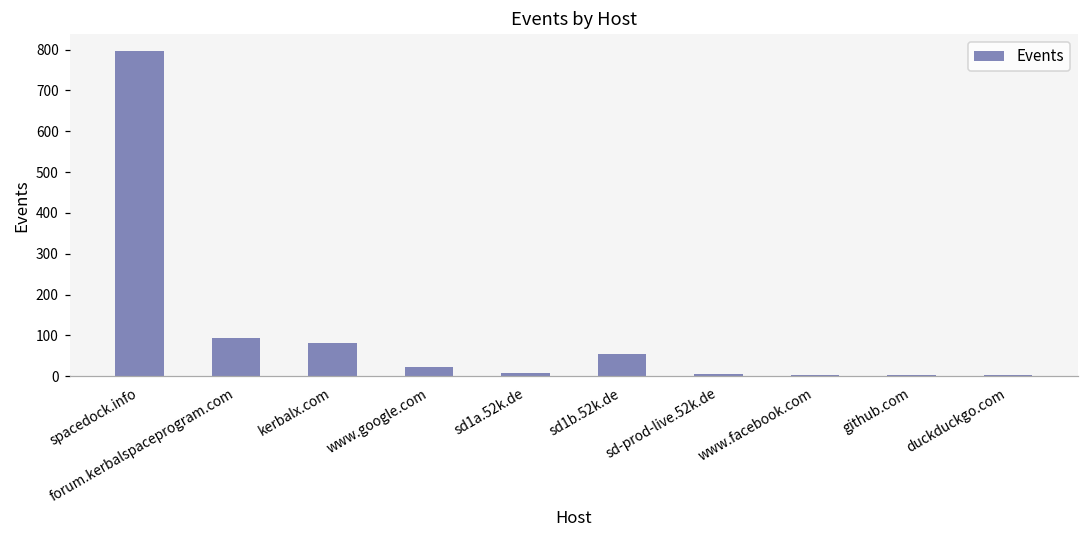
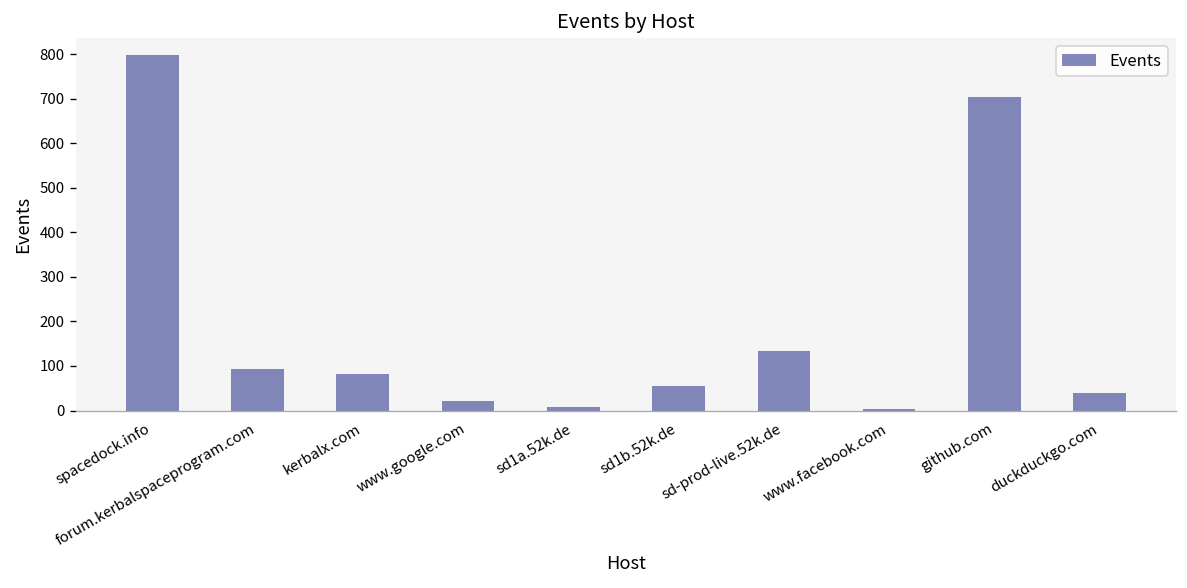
  {
    "spacedock.info": 800,
    "forum.kerbalspaceprogram.com": 90,
    "kerbalx.com": 80,
    "www.google.com": 20,
    "sd1a.52k.de": 10,
    "sd1b.52k.de": 60,
-   "sd-prod-live.52k.de": 10,
-   "github.com": 0,
-   "duckduckgo.com": 0
+   "sd-prod-live.52k.de": 130,
+   "github.com": 700,
+   "duckduckgo.com": 40
  }
